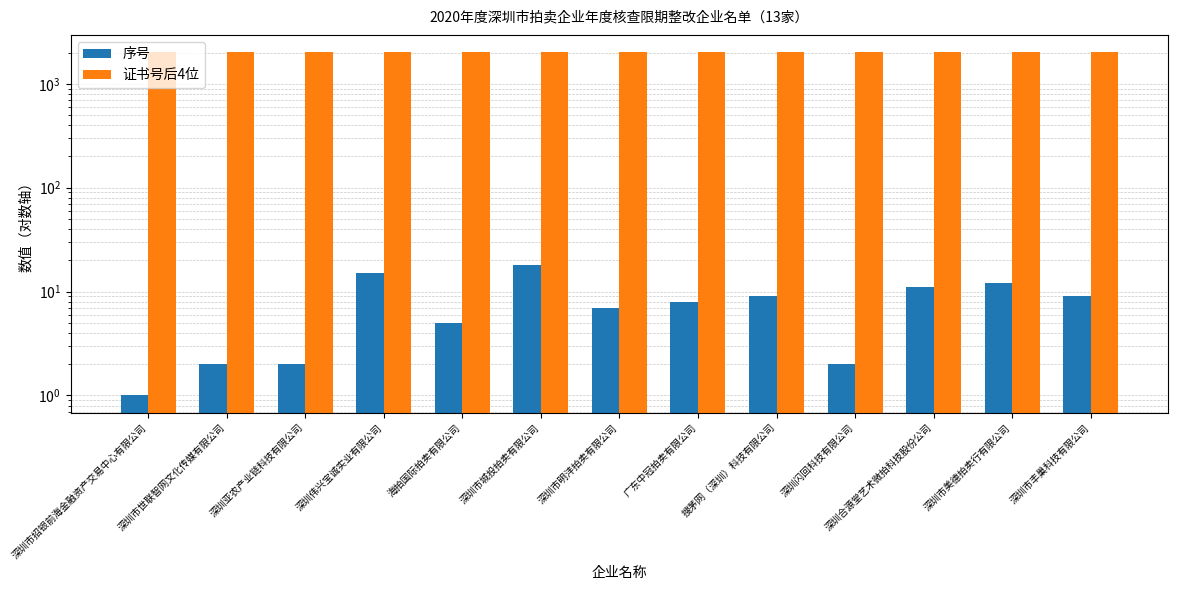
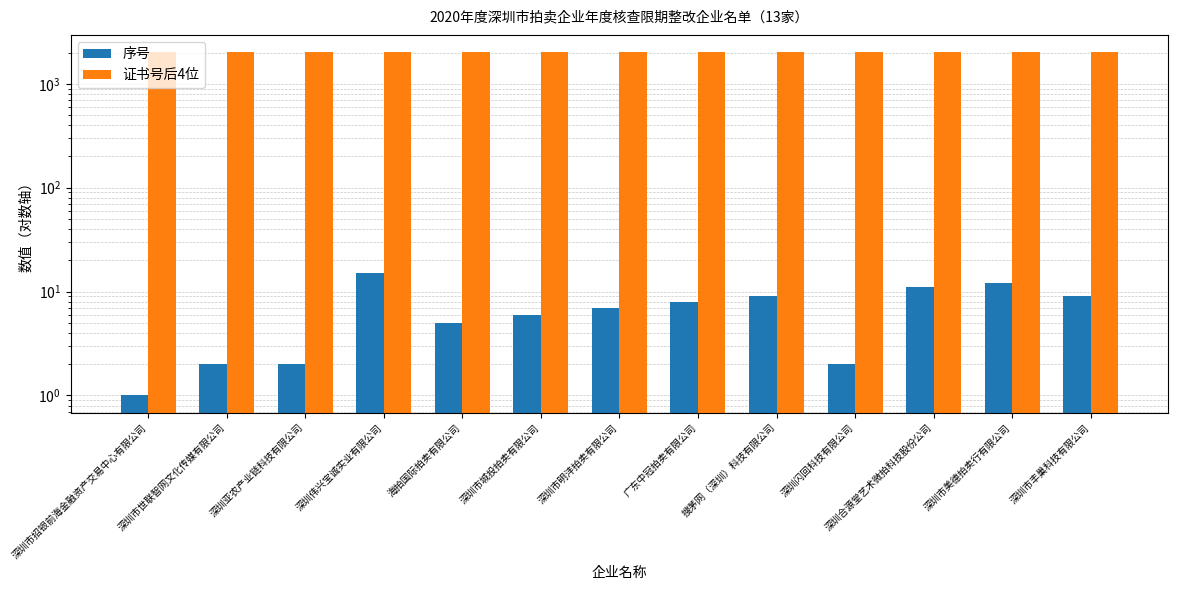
  {
    "序号": {
      "深圳市招银前海金融资产交易中心有限公司": 1,
      "深圳市世联智网文化传媒有限公司": 2,
      "深圳亚农产业链科技有限公司": 2,
      "深圳伟兴宝诚实业有限公司": 15,
      "海拍国际拍卖有限公司": 5,
-     "深圳市城投拍卖有限公司": 18,
+     "深圳市城投拍卖有限公司": 6,
      "深圳市明沣拍卖有限公司": 7,
      "广东中冠拍卖有限公司": 8,
      "搜茅网（深圳）科技有限公司": 9,
      "深圳闪回科技有限公司": 2,
      "深圳合源堂艺术微拍科技股份公司": 11,
      "深圳市美德拍卖行有限公司": 12,
      "深圳市丰巢科技有限公司": 9
    },
    "证书号后4位": {
      "深圳市世联智网文化传媒有限公司": 2000,
      "深圳亚农产业链科技有限公司": 2000,
      "深圳伟兴宝诚实业有限公司": 2000,
      "海拍国际拍卖有限公司": 2000,
      "深圳市城投拍卖有限公司": 2000,
      "深圳市明沣拍卖有限公司": 2000,
      "广东中冠拍卖有限公司": 2000,
      "搜茅网（深圳）科技有限公司": 2000,
      "深圳闪回科技有限公司": 2000,
      "深圳合源堂艺术微拍科技股份公司": 2000,
      "深圳市美德拍卖行有限公司": 2000,
      "深圳市丰巢科技有限公司": 2000
    }
  }
